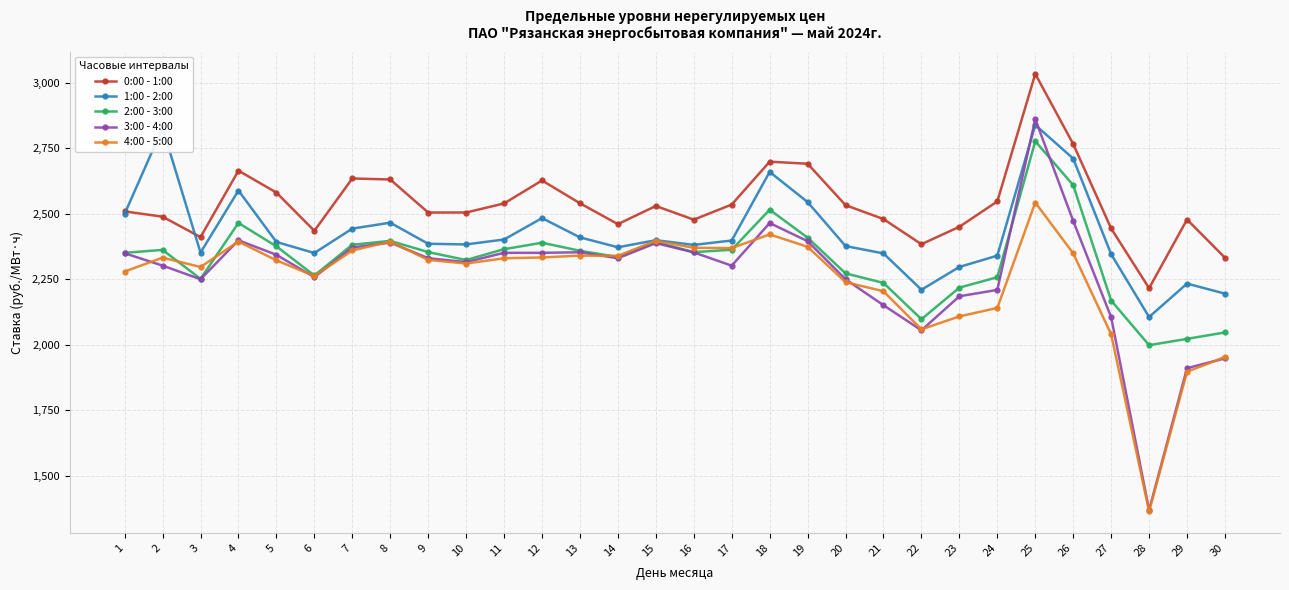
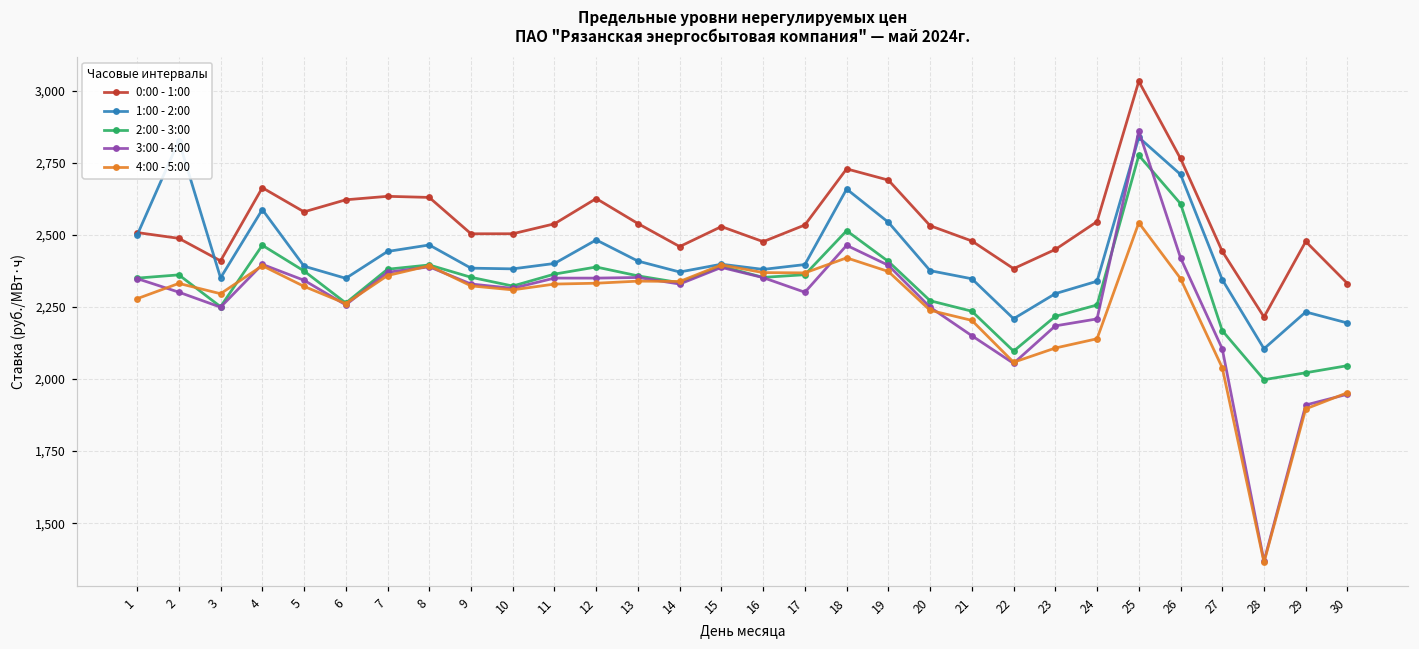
  {
    "0:00 - 1:00": {
      "2": "2,490",
      "3": "2,410",
      "4": "2,660",
      "5": "2,580",
-     "6": "2,430",
+     "6": "2,620",
      "7": "2,630",
      "8": "2,630",
      "9": "2,500",
      "10": "2,500",
      "11": "2,540",
      "12": "2,630",
      "13": "2,540",
      "14": "2,460",
      "15": "2,530",
      "16": "2,480",
      "17": "2,530",
-     "18": "2,700",
+     "18": "2,730",
      "19": "2,690",
      "20": "2,530",
      "21": "2,480",
      "22": "2,380",
      "23": "2,450",
      "24": "2,550",
      "25": "3,030",
      "26": "2,770",
      "27": "2,440",
      "28": "2,220",
      "29": "2,480",
      "30": "2,330"
    },
    "1:00 - 2:00": {
      "3": "2,350",
      "4": "2,590",
      "5": "2,390",
      "6": "2,350",
      "7": "2,440",
      "8": "2,470",
      "9": "2,380",
      "10": "2,380",
      "11": "2,400",
      "12": "2,480",
      "13": "2,410",
      "14": "2,370",
      "16": "2,380",
      "17": "2,400",
      "18": "2,660",
      "19": "2,540",
      "20": "2,380",
      "21": "2,350",
      "22": "2,210",
      "23": "2,300",
      "24": "2,340",
      "25": "2,840",
      "26": "2,710",
      "27": "2,340",
      "28": "2,110",
      "29": "2,230",
      "30": "2,190"
    },
    "2:00 - 3:00": {
      "2": "2,360",
      "4": "2,460",
      "5": "2,370",
      "7": "2,380",
      "9": "2,350",
      "11": "2,360",
      "12": "2,390",
      "18": "2,510",
      "19": "2,410",
      "20": "2,270",
      "21": "2,240",
      "22": "2,100",
      "23": "2,220",
      "24": "2,260",
      "25": "2,780",
      "26": "2,610",
      "27": "2,170",
      "28": "2,000",
      "29": "2,020",
      "30": "2,050"
    },
    "3:00 - 4:00": {
      "2": "2,300",
      "5": "2,340",
      "7": "2,370",
      "11": "2,350",
      "12": "2,350",
      "17": "2,300",
      "18": "2,460",
      "19": "2,390",
      "20": "2,250",
      "21": "2,150",
      "23": "2,180",
      "24": "2,210",
      "25": "2,860",
-     "26": "2,470",
+     "26": "2,420",
      "27": "2,100",
      "29": "1,910"
    },
    "4:00 - 5:00": {
      "1": "2,280",
      "2": "2,330",
      "3": "2,300",
      "5": "2,320",
      "7": "2,360",
      "11": "2,330",
      "12": "2,330",
      "13": "2,340",
      "16": "2,370",
      "18": "2,420",
      "19": "2,370",
      "20": "2,240",
      "21": "2,200",
      "23": "2,110",
      "24": "2,140",
      "25": "2,540",
      "26": "2,350",
      "27": "2,040",
      "29": "1,900"
    }
  }
